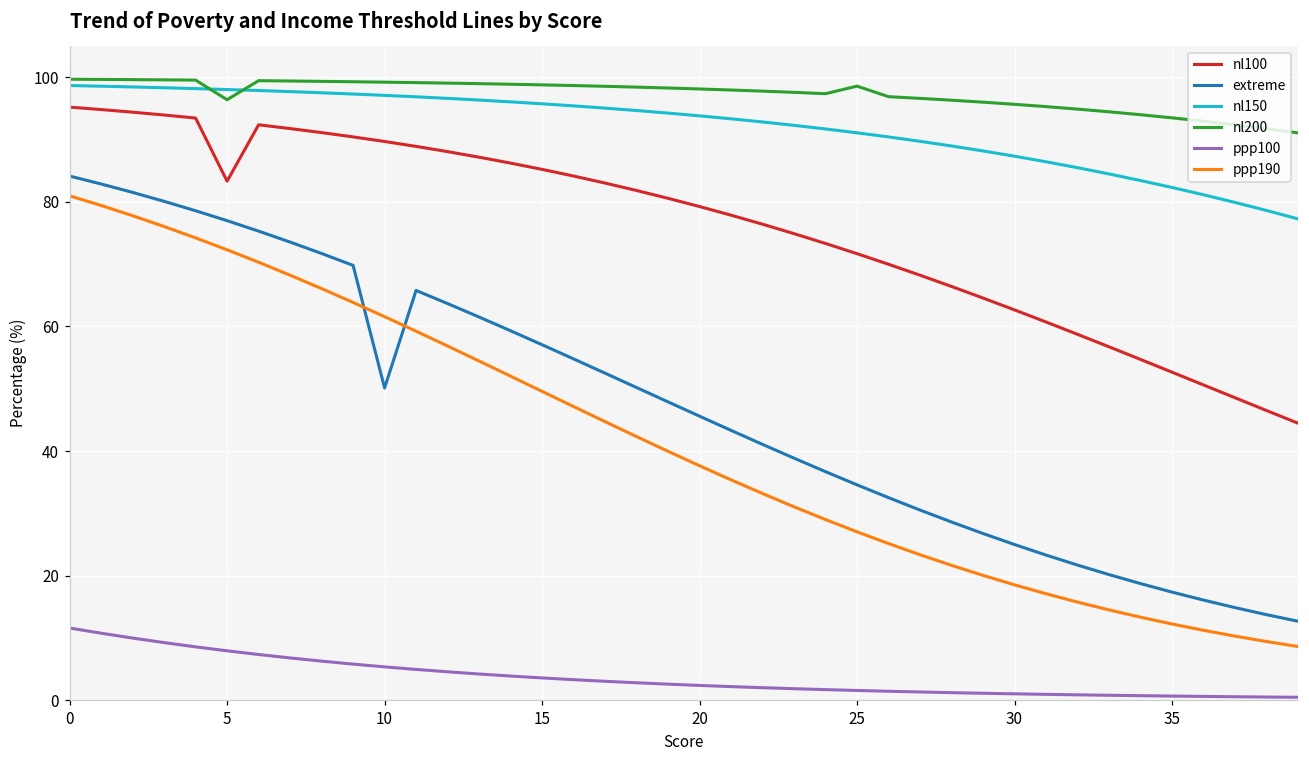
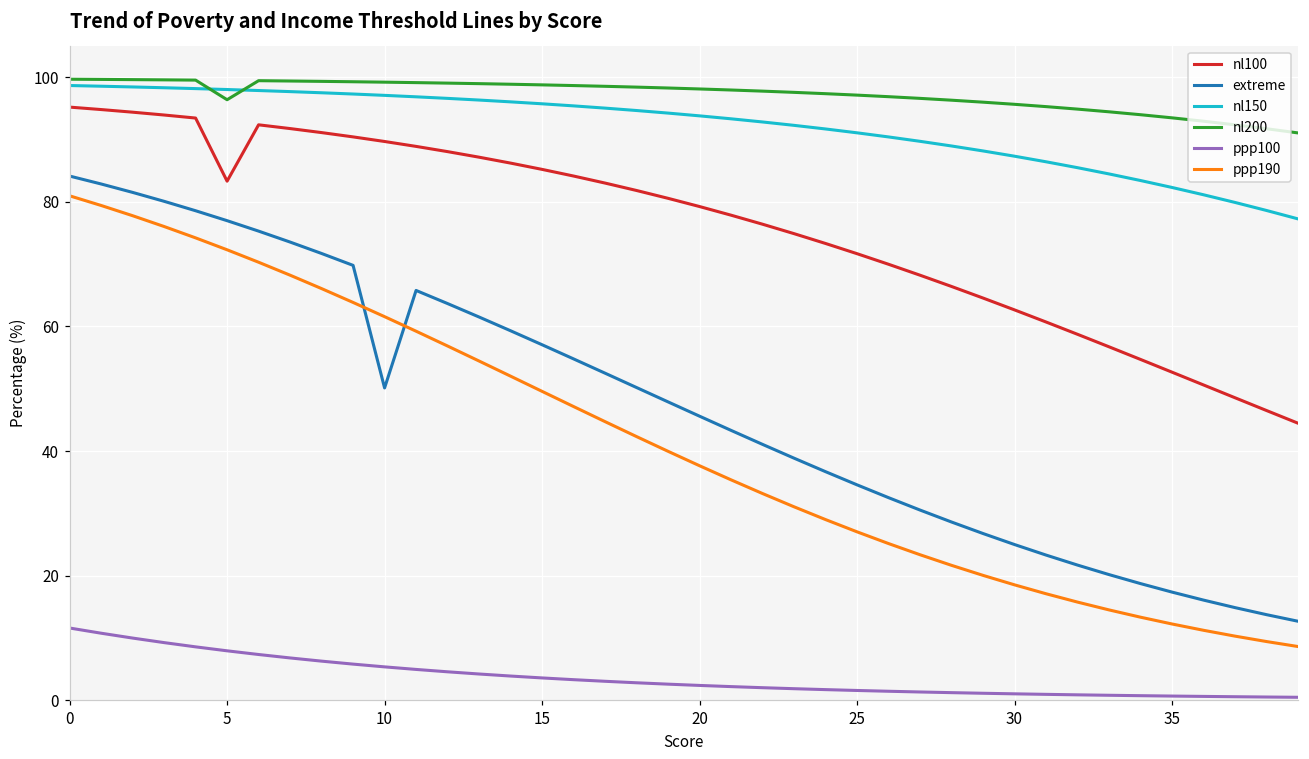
  {
    "nl100": {
      "0": 95,
      "5": 83,
      "10": 90,
      "15": 85,
      "20": 79,
      "25": 72,
      "30": 63,
      "35": 53
    },
    "extreme": {
      "0": 84,
      "5": 77,
      "10": 50,
      "15": 57,
      "20": 46,
      "25": 35,
      "30": 25,
      "35": 17
    },
    "nl150": {
      "0": 99,
      "5": 98,
      "10": 97,
      "15": 96,
      "20": 94,
      "25": 91,
      "30": 87,
      "35": 82
    },
    "nl200": {
      "0": 100,
      "5": 96,
      "10": 99,
      "15": 99,
      "20": 98,
-     "25": 99,
+     "25": 97,
      "30": 96,
      "35": 93
    },
    "ppp100": {
      "0": 12,
      "5": 8,
      "10": 5,
      "15": 4,
      "20": 2,
      "25": 2,
      "30": 1,
      "35": 1
    },
    "ppp190": {
      "0": 81,
      "5": 72,
      "10": 62,
      "15": 50,
      "20": 38,
      "25": 27,
      "30": 19,
      "35": 12
    }
  }
